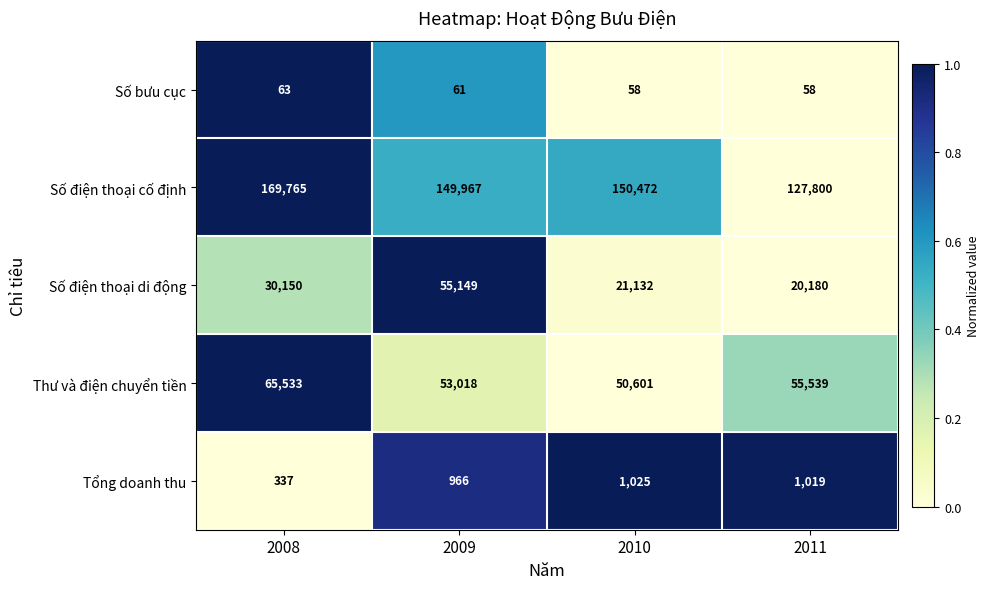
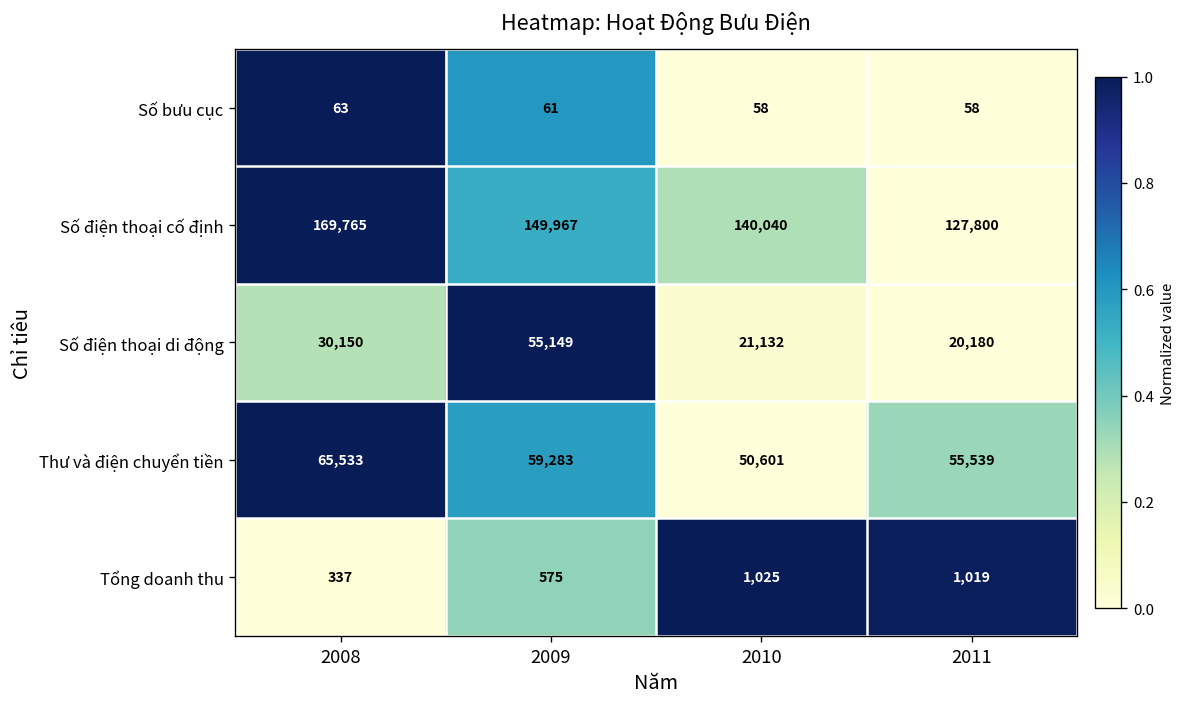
  {
    "Số bưu cục": {
      "2008": "63",
      "2009": "61",
      "2010": "58",
      "2011": "58"
    },
    "Số điện thoại cố định": {
      "2008": "169,765",
      "2009": "149,967",
-     "2010": "150,472",
+     "2010": "140,040",
      "2011": "127,800"
    },
    "Số điện thoại di động": {
      "2008": "30,150",
      "2009": "55,149",
      "2010": "21,132",
      "2011": "20,180"
    },
    "Thư và điện chuyển tiền": {
      "2008": "65,533",
-     "2009": "53,018",
+     "2009": "59,283",
      "2010": "50,601",
      "2011": "55,539"
    },
    "Tổng doanh thu": {
      "2008": "337",
-     "2009": "966",
+     "2009": "575",
      "2010": "1,025",
      "2011": "1,019"
    }
  }
